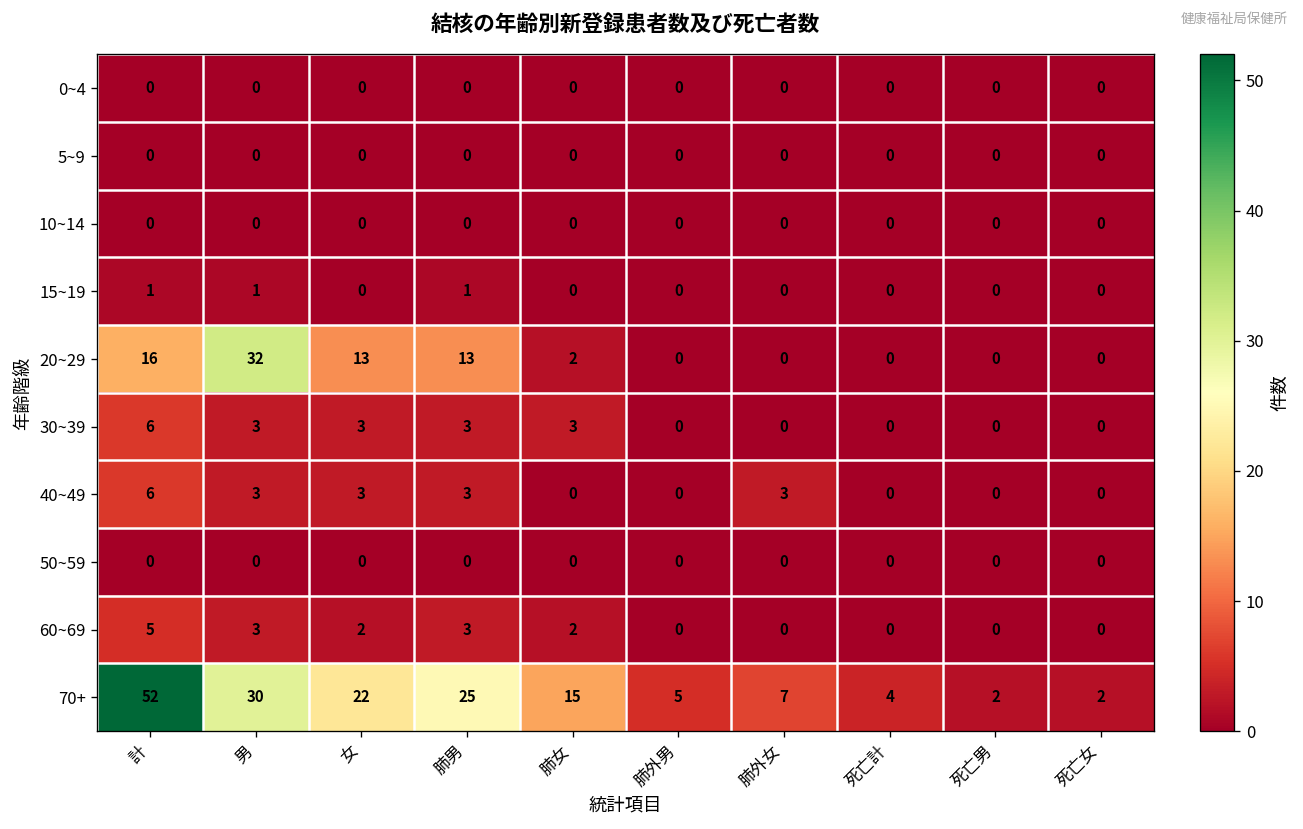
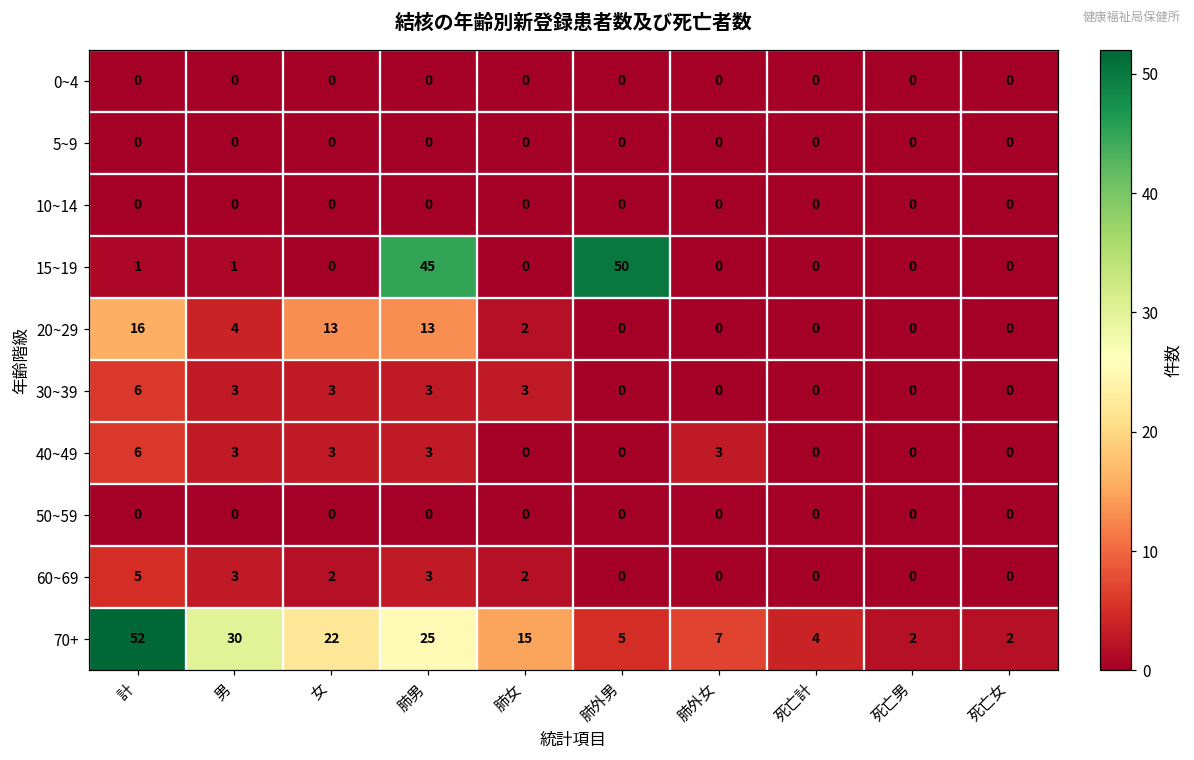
  {
    "0~4": {
      "計": 0,
      "男": 0,
      "女": 0,
      "肺男": 0,
      "肺女": 0,
      "肺外男": 0,
      "肺外女": 0,
      "死亡計": 0,
      "死亡男": 0,
      "死亡女": 0
    },
    "5~9": {
      "計": 0,
      "男": 0,
      "女": 0,
      "肺男": 0,
      "肺女": 0,
      "肺外男": 0,
      "肺外女": 0,
      "死亡計": 0,
      "死亡男": 0,
      "死亡女": 0
    },
    "10~14": {
      "計": 0,
      "男": 0,
      "女": 0,
      "肺男": 0,
      "肺女": 0,
      "肺外男": 0,
      "肺外女": 0,
      "死亡計": 0,
      "死亡男": 0,
      "死亡女": 0
    },
    "15~19": {
      "計": 1,
      "男": 1,
      "女": 0,
-     "肺男": 1,
+     "肺男": 45,
      "肺女": 0,
-     "肺外男": 0,
+     "肺外男": 50,
      "肺外女": 0,
      "死亡計": 0,
      "死亡男": 0,
      "死亡女": 0
    },
    "20~29": {
      "計": 16,
-     "男": 32,
+     "男": 4,
      "女": 13,
      "肺男": 13,
      "肺女": 2,
      "肺外男": 0,
      "肺外女": 0,
      "死亡計": 0,
      "死亡男": 0,
      "死亡女": 0
    },
    "30~39": {
      "計": 6,
      "男": 3,
      "女": 3,
      "肺男": 3,
      "肺女": 3,
      "肺外男": 0,
      "肺外女": 0,
      "死亡計": 0,
      "死亡男": 0,
      "死亡女": 0
    },
    "40~49": {
      "計": 6,
      "男": 3,
      "女": 3,
      "肺男": 3,
      "肺女": 0,
      "肺外男": 0,
      "肺外女": 3,
      "死亡計": 0,
      "死亡男": 0,
      "死亡女": 0
    },
    "50~59": {
      "計": 0,
      "男": 0,
      "女": 0,
      "肺男": 0,
      "肺女": 0,
      "肺外男": 0,
      "肺外女": 0,
      "死亡計": 0,
      "死亡男": 0,
      "死亡女": 0
    },
    "60~69": {
      "計": 5,
      "男": 3,
      "女": 2,
      "肺男": 3,
      "肺女": 2,
      "肺外男": 0,
      "肺外女": 0,
      "死亡計": 0,
      "死亡男": 0,
      "死亡女": 0
    },
    "70+": {
      "計": 52,
      "男": 30,
      "女": 22,
      "肺男": 25,
      "肺女": 15,
      "肺外男": 5,
      "肺外女": 7,
      "死亡計": 4,
      "死亡男": 2,
      "死亡女": 2
    }
  }
